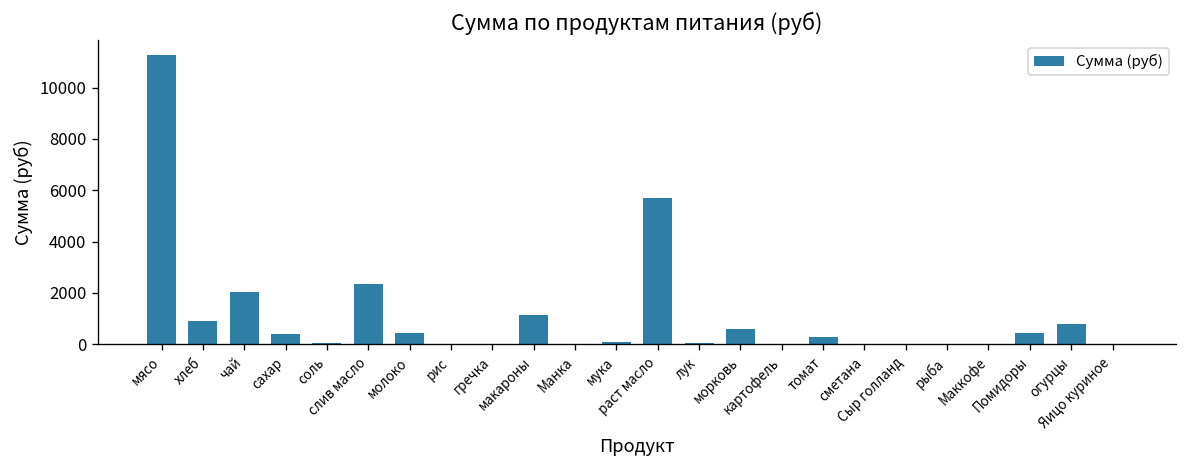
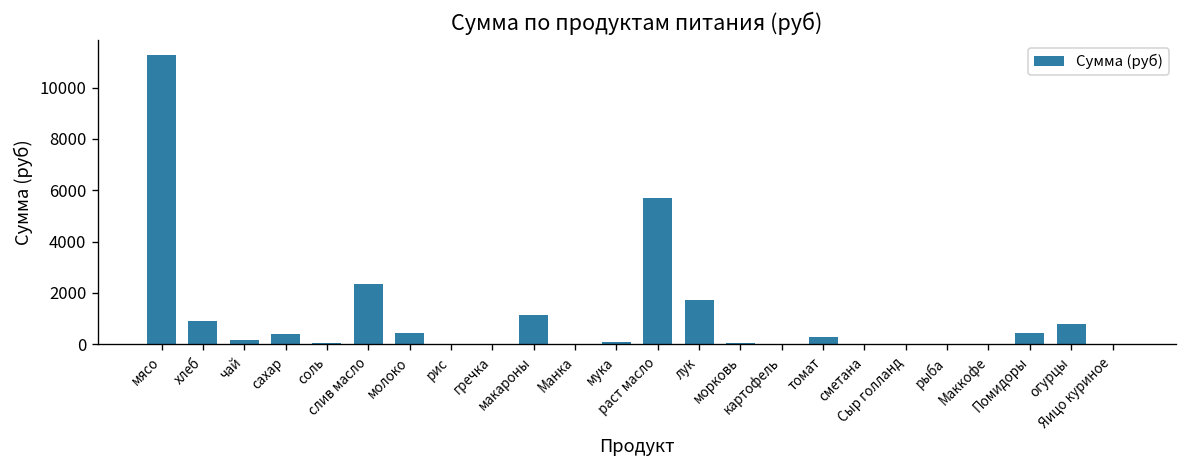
  {
    "мясо": 11300,
    "хлеб": 900,
-   "чай": 2000,
+   "чай": 200,
    "сахар": 400,
    "слив масло": 2400,
    "молоко": 400,
    "рис": 0,
    "гречка": 0,
    "макароны": 1200,
    "Манка": 0,
    "раст масло": 5700,
-   "лук": 100,
-   "морковь": 600,
+   "лук": 1700,
+   "морковь": 0,
    "картофель": 0,
    "томат": 300,
    "сметана": 0,
    "Сыр голланд": 0,
    "рыба": 0,
    "Маккофе": 0,
    "Помидоры": 400,
    "огурцы": 800,
    "Яицо куриное": 0
  }
